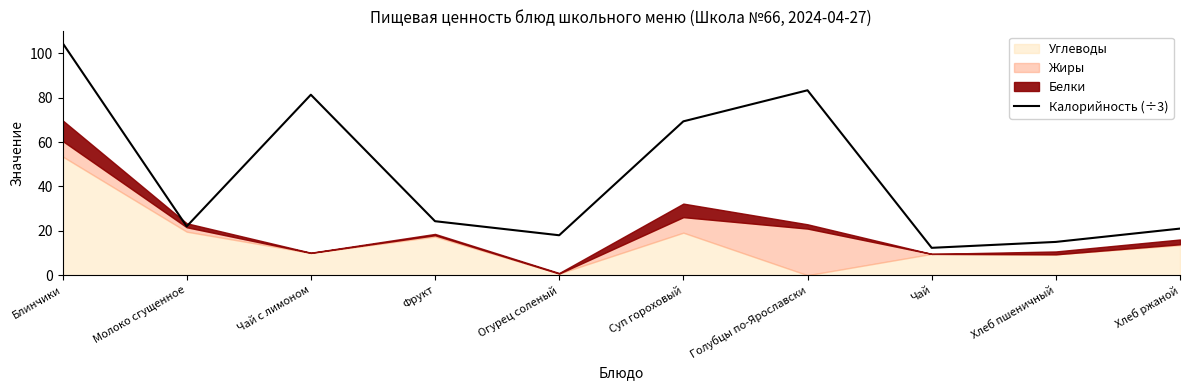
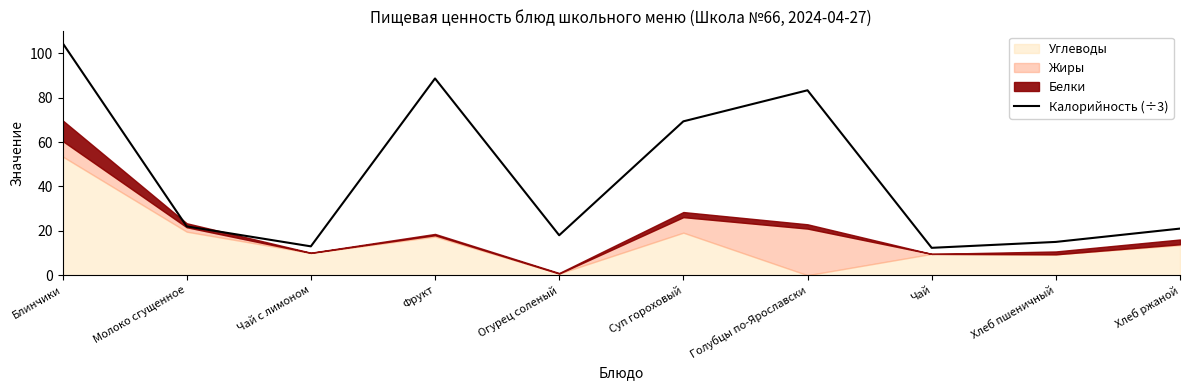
  {
    "Калорийность (÷3)": {
      "Блинчики": 105,
-     "Чай с лимоном": 81,
-     "Фрукт": 24,
+     "Чай с лимоном": 13,
+     "Фрукт": 89,
      "Огурец соленый": 18,
      "Суп гороховый": 69,
      "Голубцы по-Ярославски": 83,
      "Чай": 12,
      "Хлеб пшеничный": 15,
      "Хлеб ржаной": 21
    },
    "Углеводы": {
      "Блинчики": 54,
      "Молоко сгущенное": 20,
      "Суп гороховый": 19,
      "Голубцы по-Ярославски": 0
    },
    "Жиры": {
      "Блинчики": 7,
      "Суп гороховый": 7,
      "Голубцы по-Ярославски": 21
    },
    "Белки": {
      "Блинчики": 9,
      "Молоко сгущенное": 2,
-     "Суп гороховый": 6,
+     "Суп гороховый": 2,
      "Голубцы по-Ярославски": 2,
      "Хлеб пшеничный": 1,
      "Хлеб ржаной": 2
    }
  }
